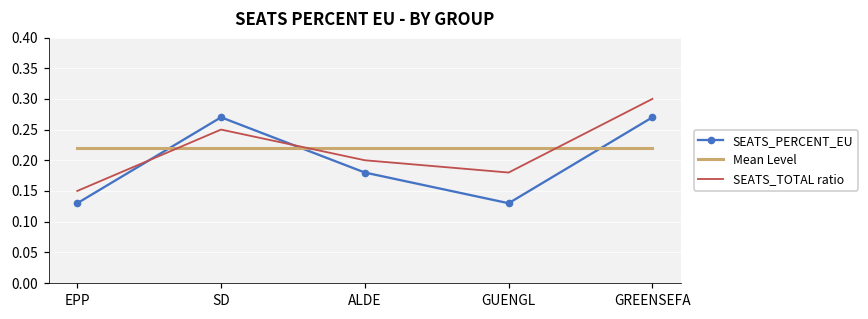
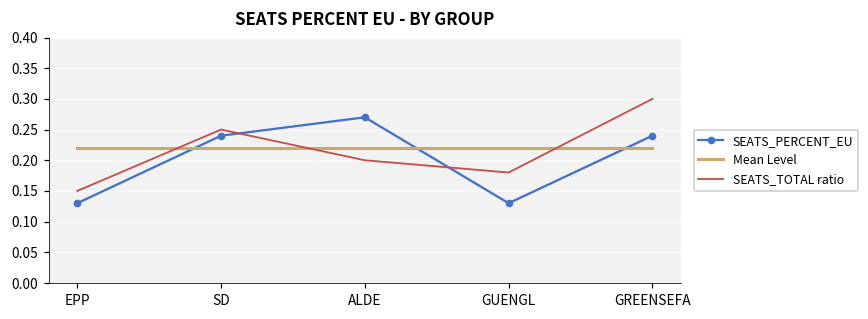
  {
    "SEATS_PERCENT_EU": {
      "EPP": 0.13,
-     "SD": 0.27,
-     "ALDE": 0.18,
+     "SD": 0.24,
+     "ALDE": 0.27,
      "GUENGL": 0.13,
-     "GREENSEFA": 0.27
+     "GREENSEFA": 0.24
    },
    "Mean Level": {
      "EPP": 0.22,
      "SD": 0.22,
      "ALDE": 0.22,
      "GUENGL": 0.22,
      "GREENSEFA": 0.22
    },
    "SEATS_TOTAL ratio": {
      "EPP": 0.15,
      "SD": 0.25,
      "ALDE": 0.20,
      "GUENGL": 0.18,
      "GREENSEFA": 0.30
    }
  }
